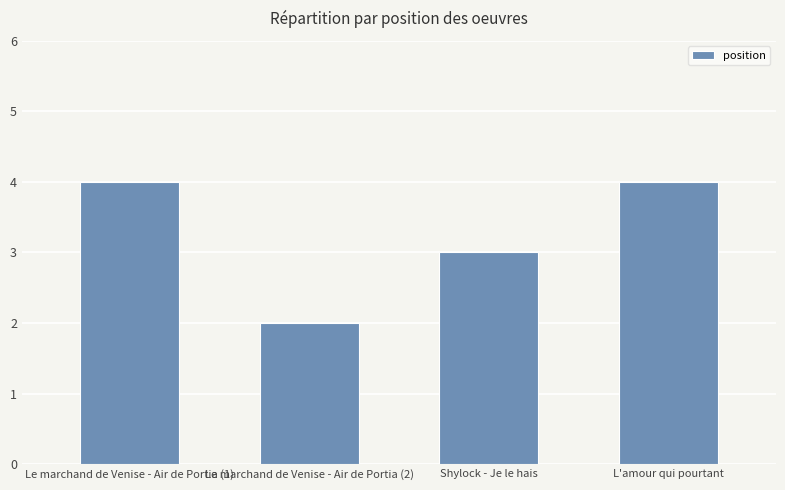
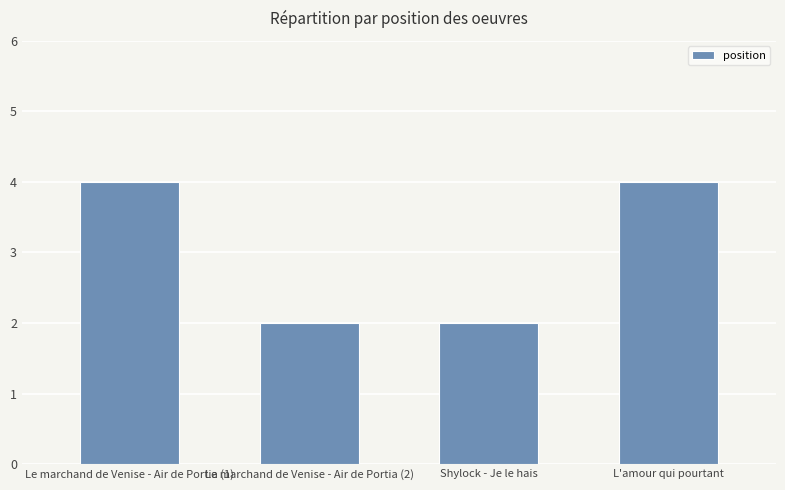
  {
    "Le marchand de Venise - Air de Portia (1)": 4,
    "Le marchand de Venise - Air de Portia (2)": 2,
-   "Shylock - Je le hais": 3,
+   "Shylock - Je le hais": 2,
    "L'amour qui pourtant": 4
  }
